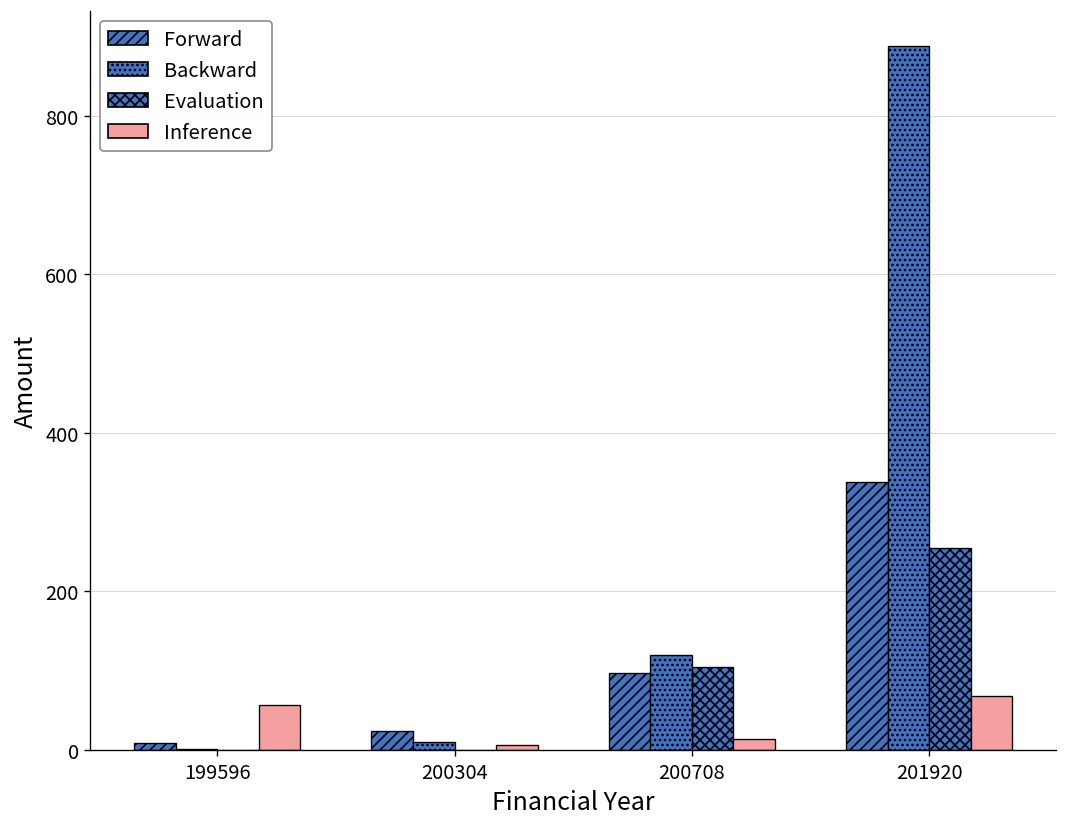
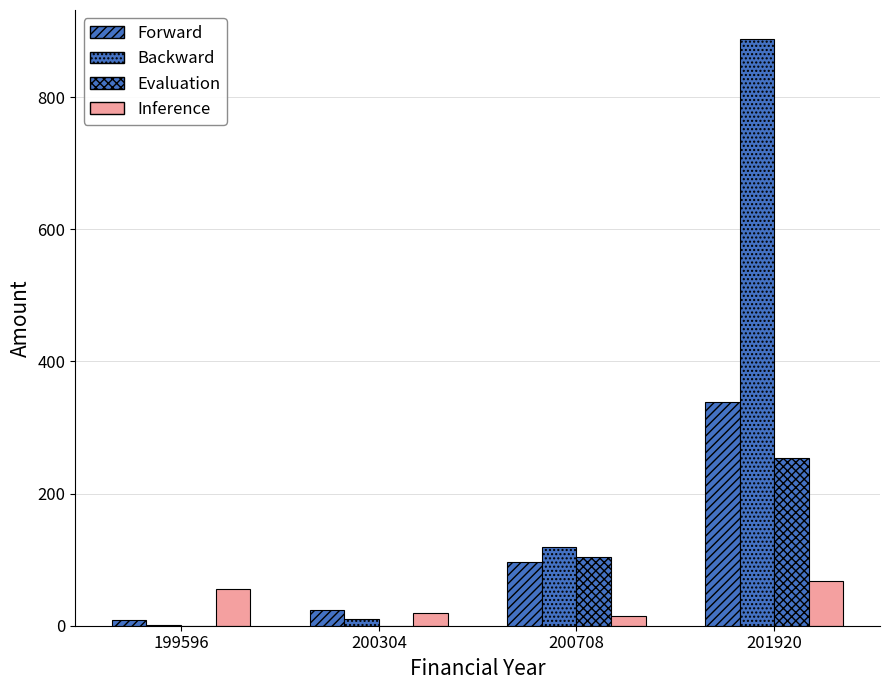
  {
    "Inference": {
      "199596": 60,
-     "200304": 10,
+     "200304": 20,
      "200708": 10,
      "201920": 70
    }
  }
